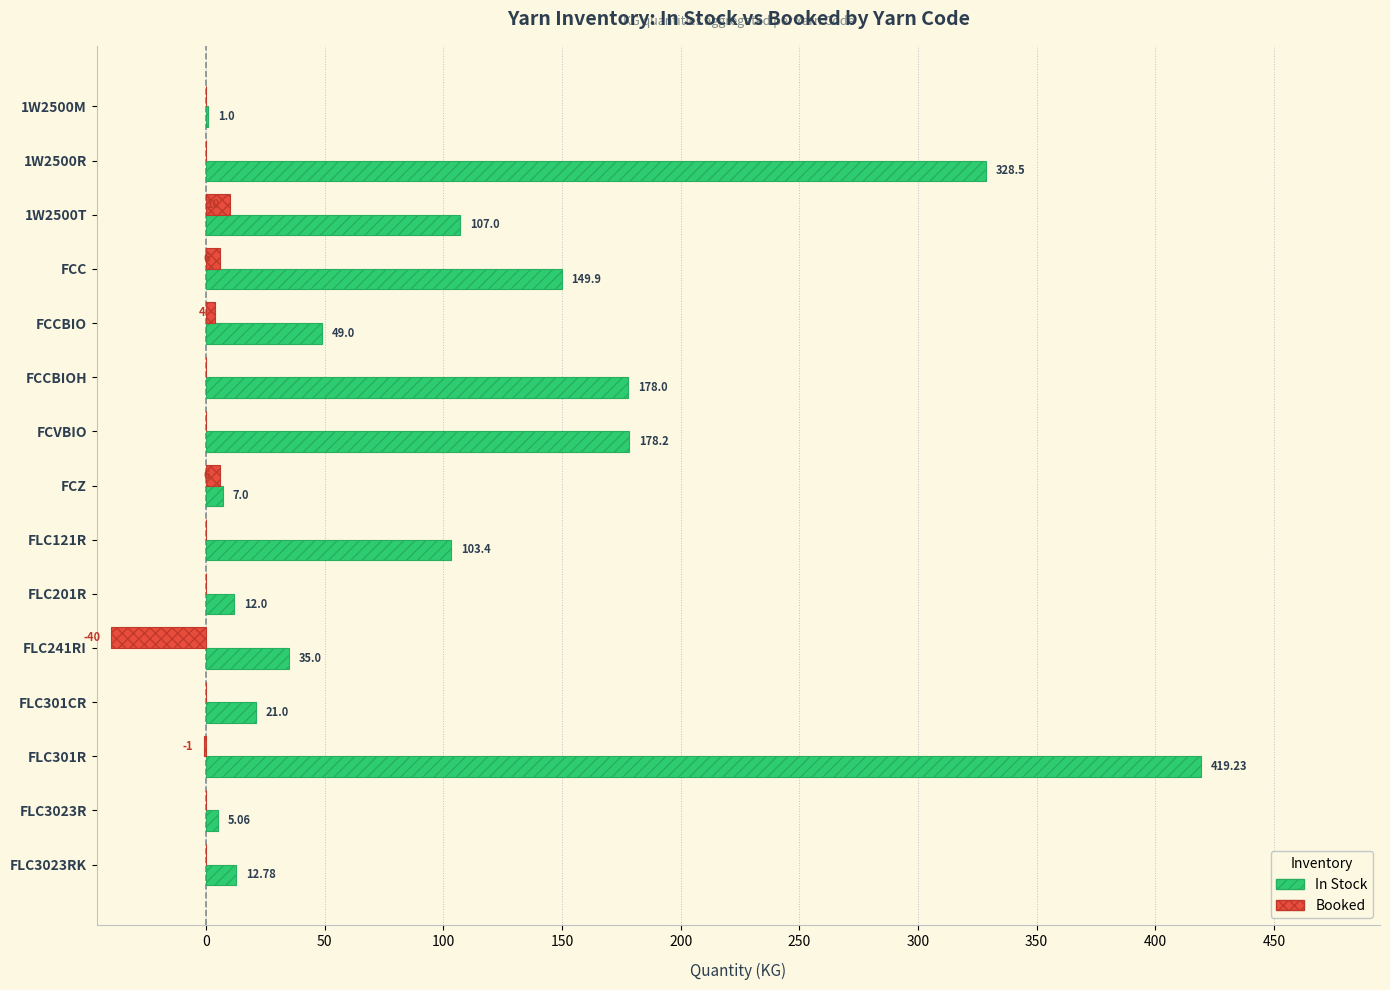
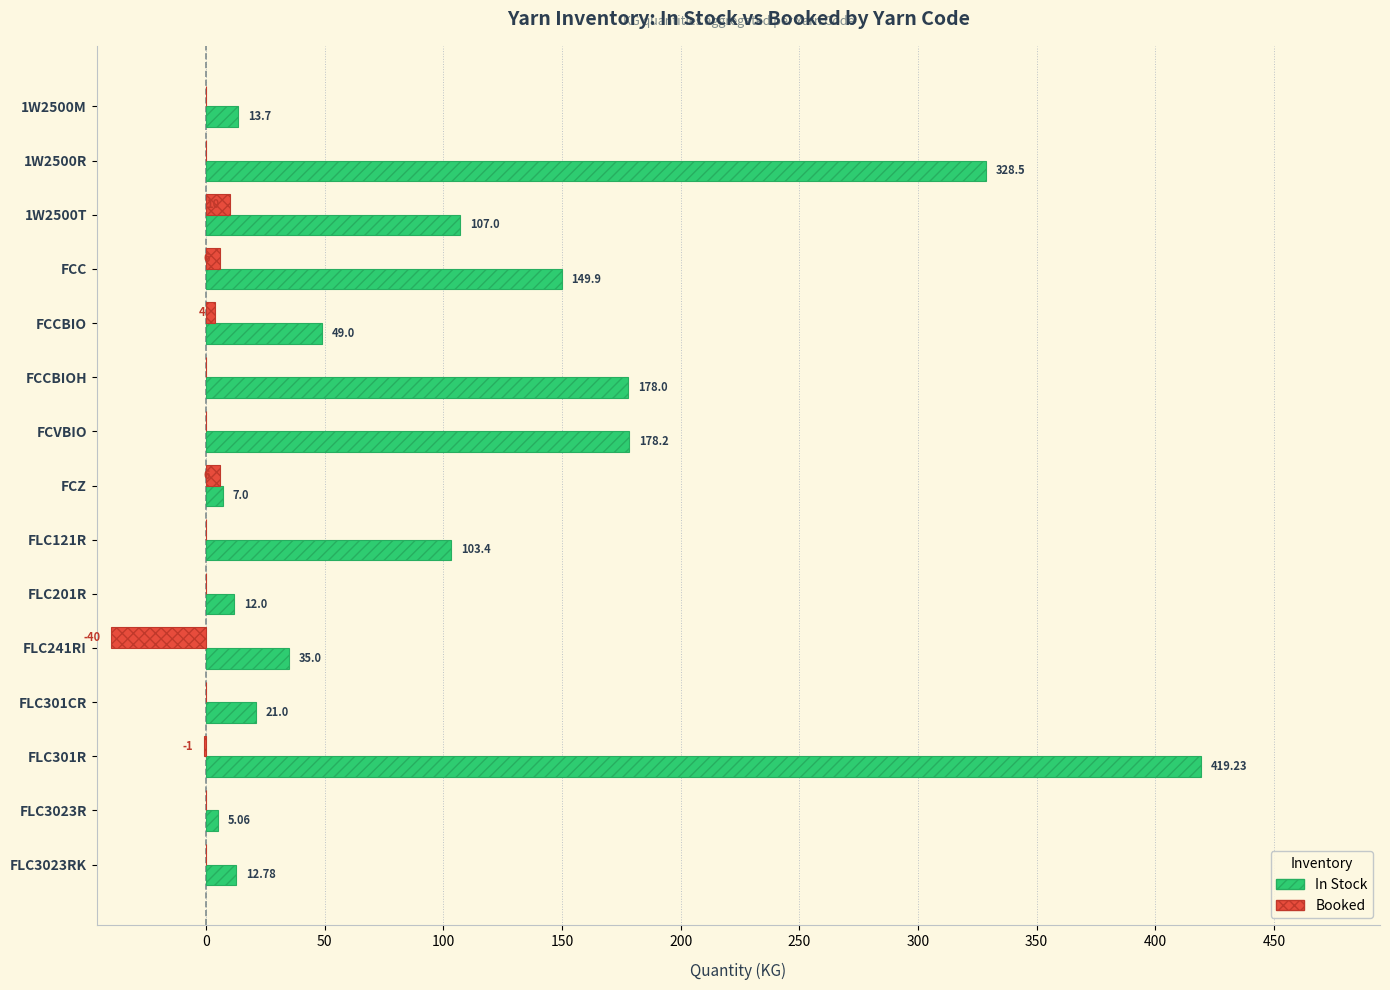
  {
    "In Stock": {
-     "1W2500M": 1.0,
+     "1W2500M": 13.7,
      "1W2500R": 328.5,
      "1W2500T": 107.0,
      "FCC": 149.9,
      "FCCBIO": 49.0,
      "FCCBIOH": 178.0,
      "FCVBIO": 178.2,
      "FCZ": 7.0,
      "FLC121R": 103.4,
      "FLC201R": 12.0,
      "FLC241RI": 35.0,
      "FLC301CR": 21.0,
      "FLC301R": 419.23,
      "FLC3023R": 5.06,
      "FLC3023RK": 12.78
    },
    "Booked": {
      "FCCBIO": 4,
      "FLC241RI": -40,
      "FLC301R": -1
    }
  }
